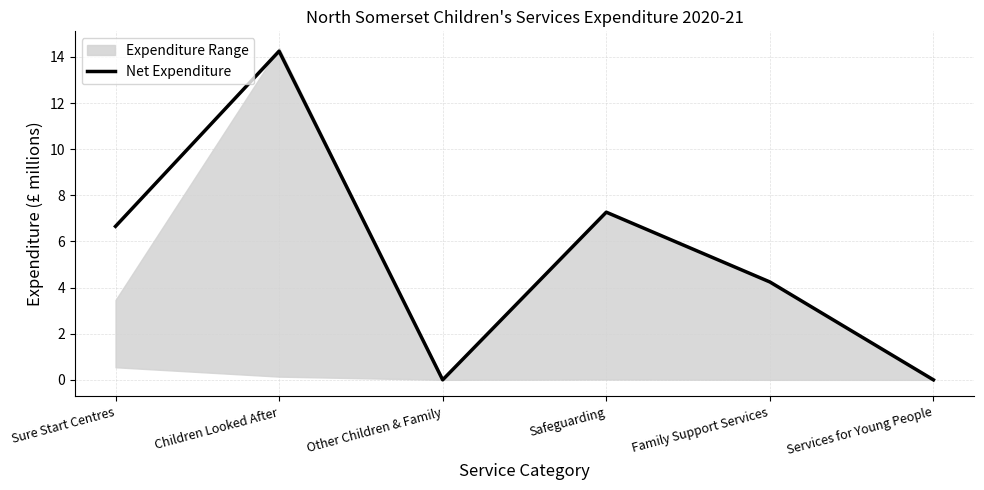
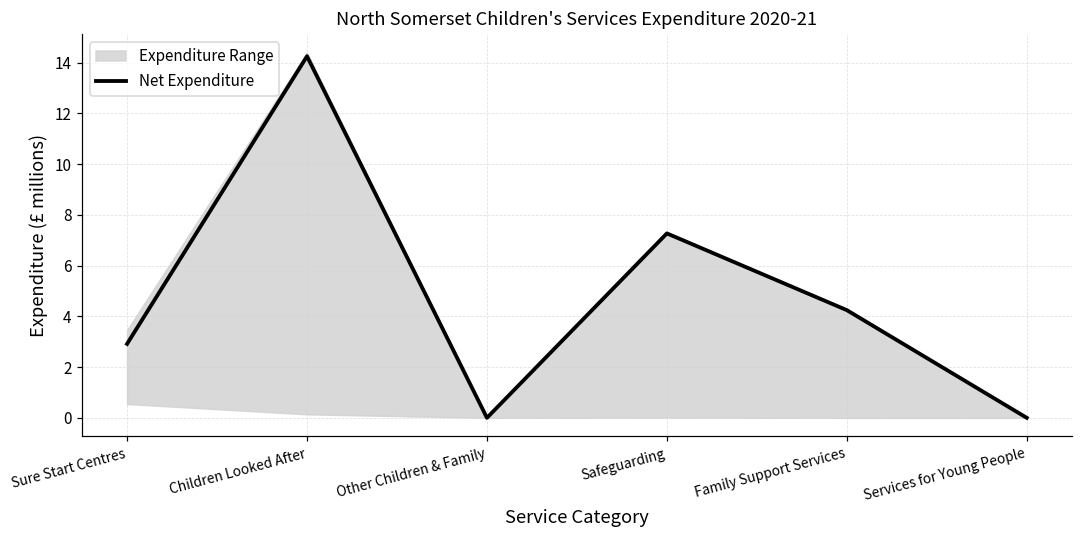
  {
    "Net Expenditure": {
-     "Sure Start Centres": 6.7,
+     "Sure Start Centres": 2.9,
      "Children Looked After": 14.2
    }
  }
